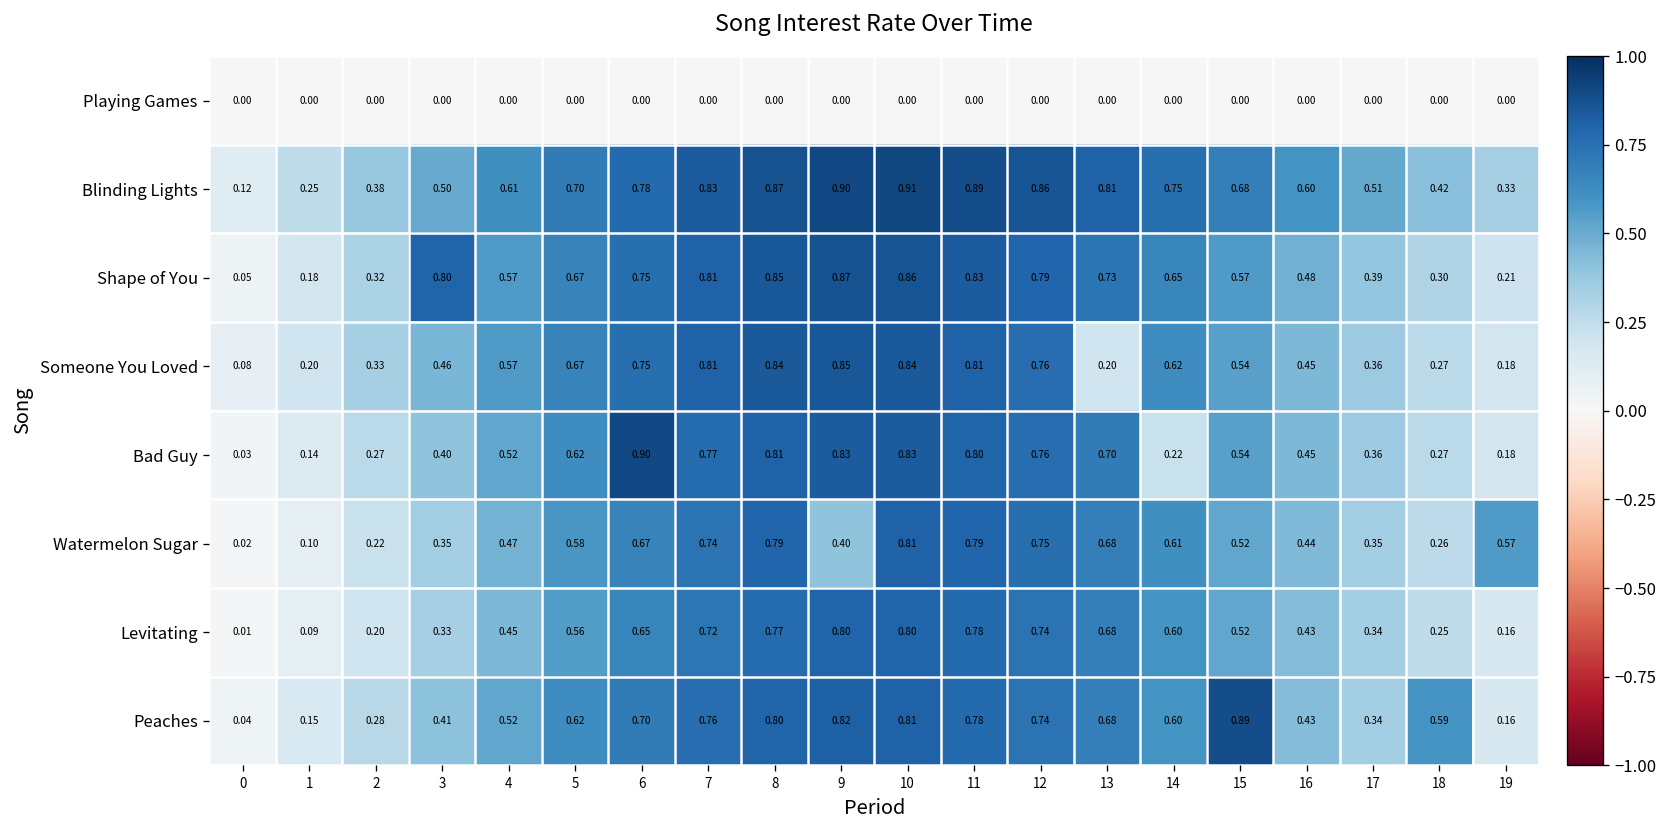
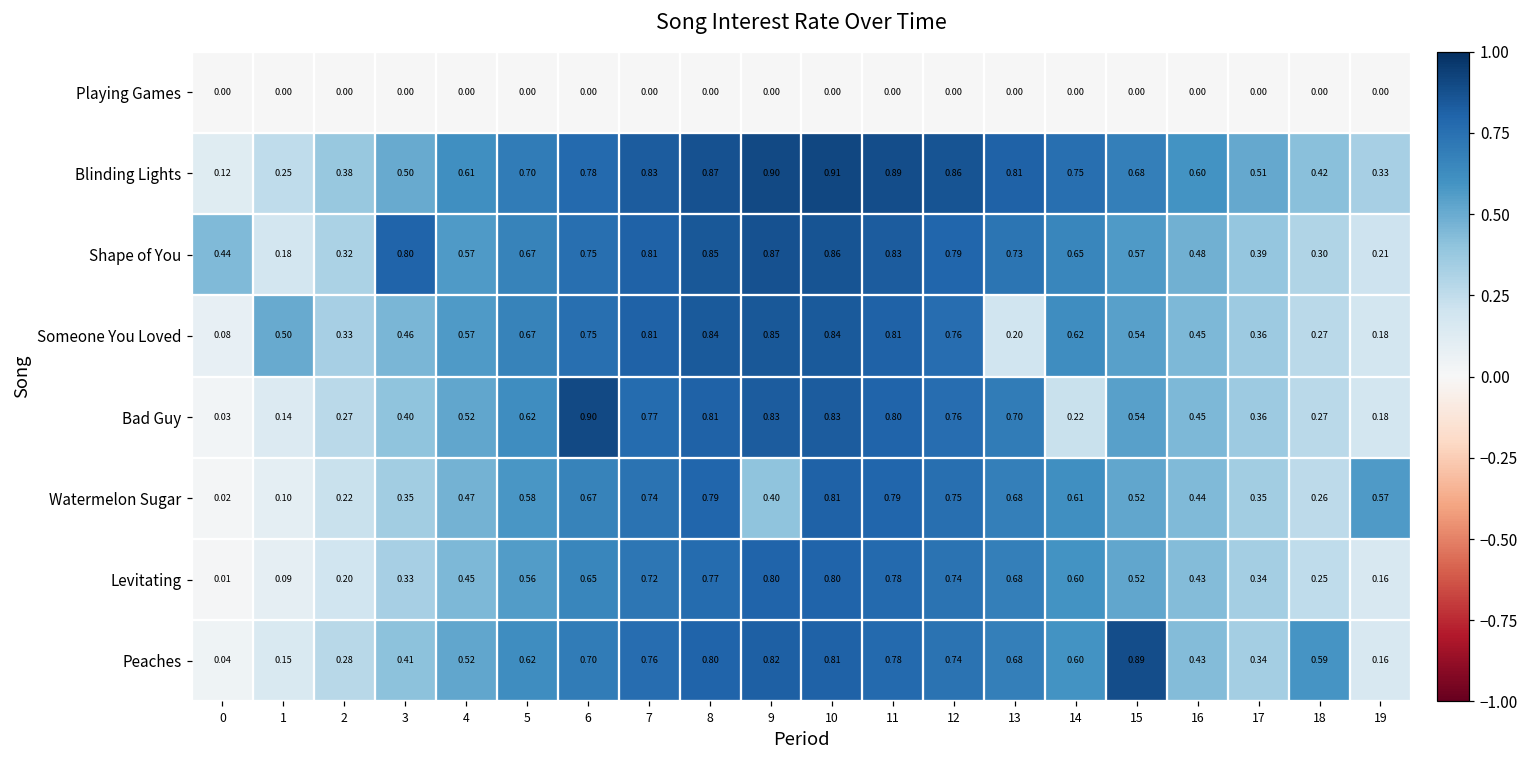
  {
    "Playing Games": {
      "0": 0.00,
      "1": 0.00,
      "2": 0.00,
      "3": 0.00,
      "4": 0.00,
      "5": 0.00,
      "6": 0.00,
      "7": 0.00,
      "8": 0.00,
      "9": 0.00,
      "10": 0.00,
      "11": 0.00,
      "12": 0.00,
      "13": 0.00,
      "14": 0.00,
      "15": 0.00,
      "16": 0.00,
      "17": 0.00,
      "18": 0.00,
      "19": 0.00
    },
    "Blinding Lights": {
      "0": 0.12,
      "1": 0.25,
      "2": 0.38,
      "3": 0.50,
      "4": 0.61,
      "5": 0.70,
      "6": 0.78,
      "7": 0.83,
      "8": 0.87,
      "9": 0.90,
      "10": 0.91,
      "11": 0.89,
      "12": 0.86,
      "13": 0.81,
      "14": 0.75,
      "15": 0.68,
      "16": 0.60,
      "17": 0.51,
      "18": 0.42,
      "19": 0.33
    },
    "Shape of You": {
-     "0": 0.05,
+     "0": 0.44,
      "1": 0.18,
      "2": 0.32,
      "3": 0.80,
      "4": 0.57,
      "5": 0.67,
      "6": 0.75,
      "7": 0.81,
      "8": 0.85,
      "9": 0.87,
      "10": 0.86,
      "11": 0.83,
      "12": 0.79,
      "13": 0.73,
      "14": 0.65,
      "15": 0.57,
      "16": 0.48,
      "17": 0.39,
      "18": 0.30,
      "19": 0.21
    },
    "Someone You Loved": {
      "0": 0.08,
-     "1": 0.20,
+     "1": 0.50,
      "2": 0.33,
      "3": 0.46,
      "4": 0.57,
      "5": 0.67,
      "6": 0.75,
      "7": 0.81,
      "8": 0.84,
      "9": 0.85,
      "10": 0.84,
      "11": 0.81,
      "12": 0.76,
      "13": 0.20,
      "14": 0.62,
      "15": 0.54,
      "16": 0.45,
      "17": 0.36,
      "18": 0.27,
      "19": 0.18
    },
    "Bad Guy": {
      "0": 0.03,
      "1": 0.14,
      "2": 0.27,
      "3": 0.40,
      "4": 0.52,
      "5": 0.62,
      "6": 0.90,
      "7": 0.77,
      "8": 0.81,
      "9": 0.83,
      "10": 0.83,
      "11": 0.80,
      "12": 0.76,
      "13": 0.70,
      "14": 0.22,
      "15": 0.54,
      "16": 0.45,
      "17": 0.36,
      "18": 0.27,
      "19": 0.18
    },
    "Watermelon Sugar": {
      "0": 0.02,
      "1": 0.10,
      "2": 0.22,
      "3": 0.35,
      "4": 0.47,
      "5": 0.58,
      "6": 0.67,
      "7": 0.74,
      "8": 0.79,
      "9": 0.40,
      "10": 0.81,
      "11": 0.79,
      "12": 0.75,
      "13": 0.68,
      "14": 0.61,
      "15": 0.52,
      "16": 0.44,
      "17": 0.35,
      "18": 0.26,
      "19": 0.57
    },
    "Levitating": {
      "0": 0.01,
      "1": 0.09,
      "2": 0.20,
      "3": 0.33,
      "4": 0.45,
      "5": 0.56,
      "6": 0.65,
      "7": 0.72,
      "8": 0.77,
      "9": 0.80,
      "10": 0.80,
      "11": 0.78,
      "12": 0.74,
      "13": 0.68,
      "14": 0.60,
      "15": 0.52,
      "16": 0.43,
      "17": 0.34,
      "18": 0.25,
      "19": 0.16
    },
    "Peaches": {
      "0": 0.04,
      "1": 0.15,
      "2": 0.28,
      "3": 0.41,
      "4": 0.52,
      "5": 0.62,
      "6": 0.70,
      "7": 0.76,
      "8": 0.80,
      "9": 0.82,
      "10": 0.81,
      "11": 0.78,
      "12": 0.74,
      "13": 0.68,
      "14": 0.60,
      "15": 0.89,
      "16": 0.43,
      "17": 0.34,
      "18": 0.59,
      "19": 0.16
    }
  }
